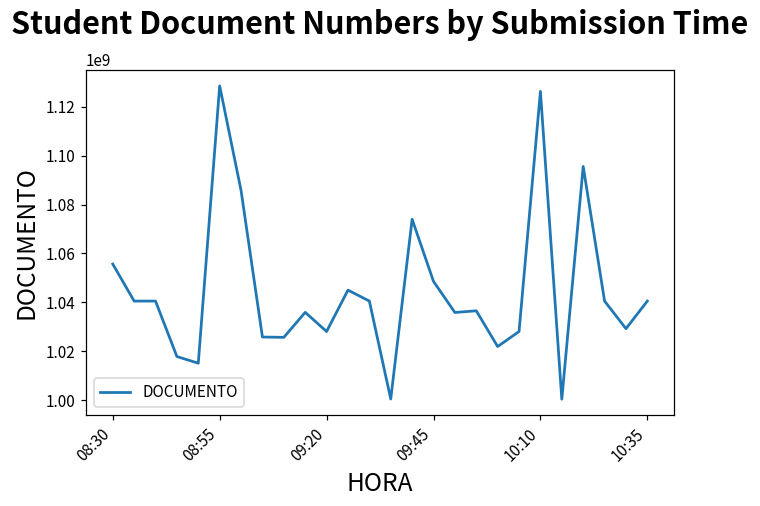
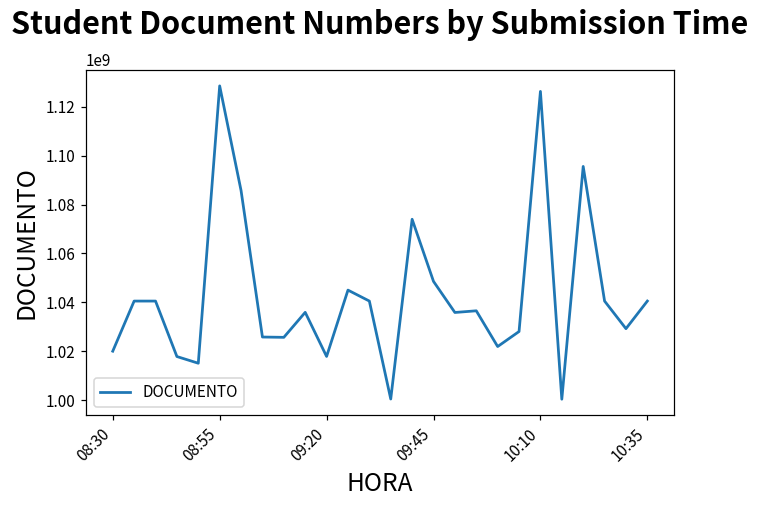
  {
-   "08:30": 1056000000,
+   "08:30": 1020000000,
    "08:55": 1128000000,
-   "09:20": 1028000000,
+   "09:20": 1018000000,
    "09:45": 1049000000,
    "10:10": 1126000000,
    "10:35": 1041000000
  }
